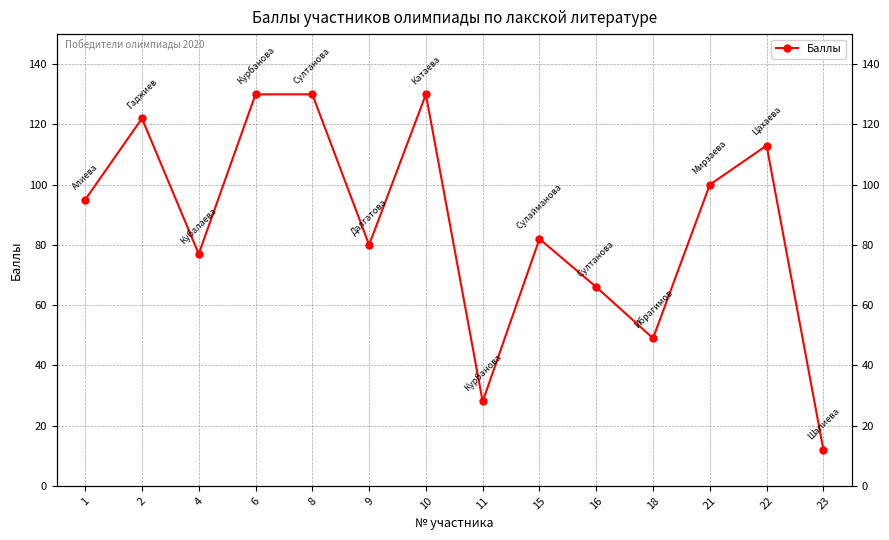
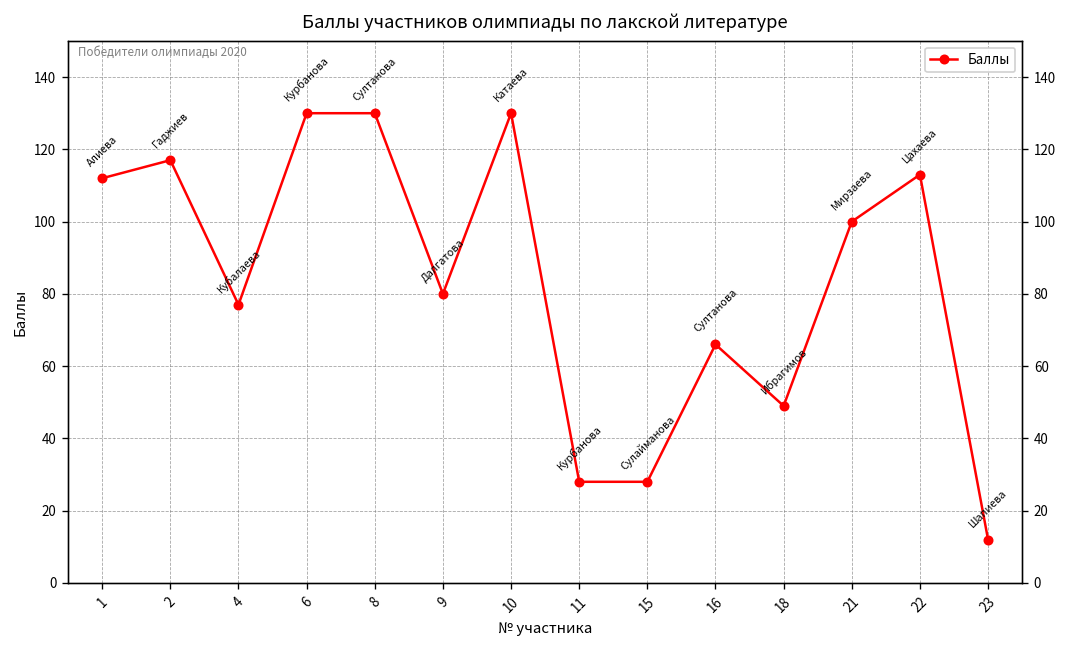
  {
-   "1": 95,
-   "2": 122,
+   "1": 112,
+   "2": 117,
    "4": 77,
    "6": 130,
    "8": 130,
    "9": 80,
    "10": 130,
    "11": 28,
-   "15": 82,
+   "15": 28,
    "16": 66,
    "18": 49,
    "21": 100,
    "22": 113,
    "23": 12
  }
